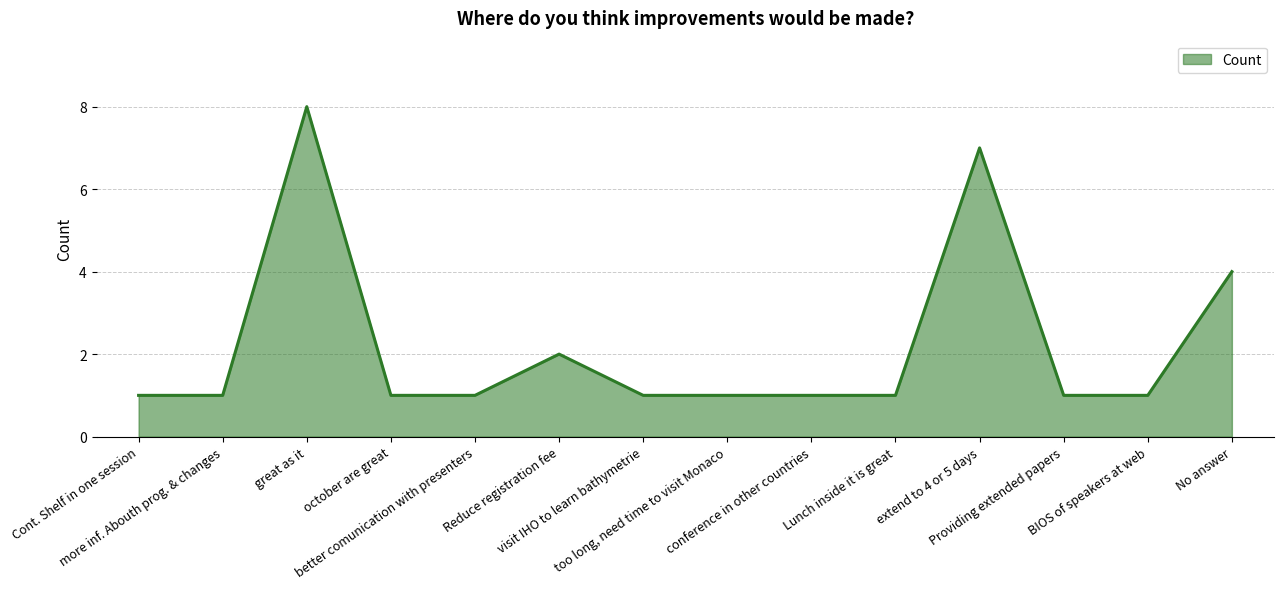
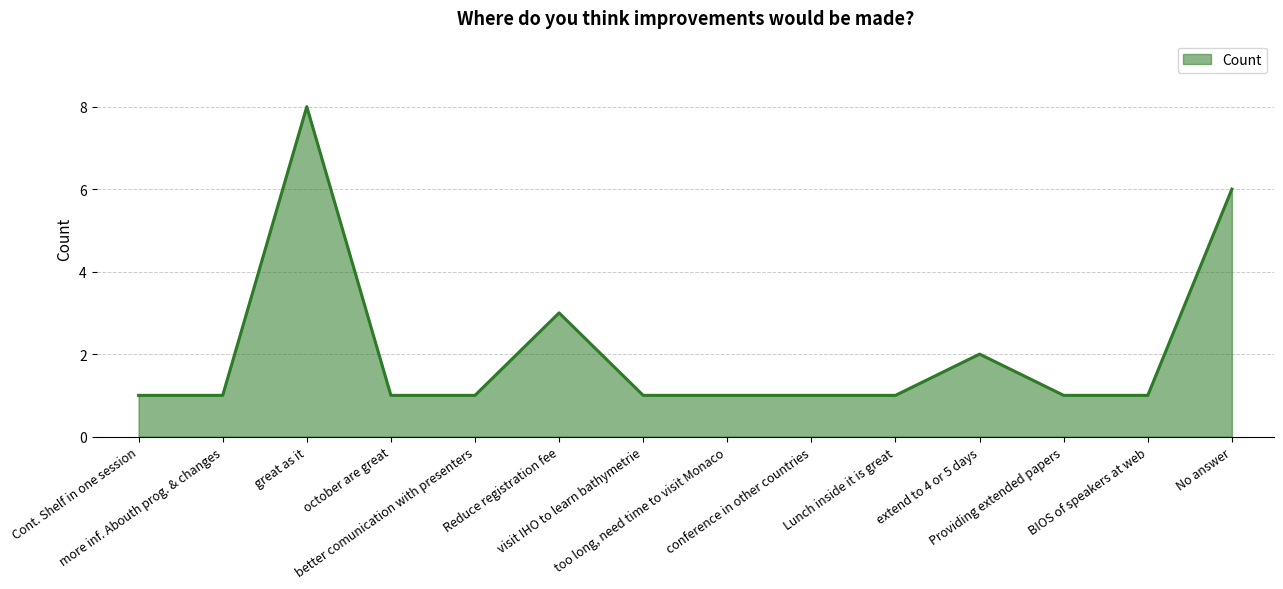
  {
    "Cont. Shelf in one session": 1,
    "more inf. Abouth prog. & changes": 1,
    "great as it": 8,
    "october are great": 1,
    "better comunication with presenters": 1,
-   "Reduce registration fee": 2,
+   "Reduce registration fee": 3,
    "visit IHO to learn bathymetrie": 1,
    "too long, need time to visit Monaco": 1,
    "conference in other countries": 1,
    "Lunch inside it is great": 1,
-   "extend to 4 or 5 days": 7,
+   "extend to 4 or 5 days": 2,
    "Providing extended papers": 1,
    "BIOS of speakers at web": 1,
-   "No answer": 4
+   "No answer": 6
  }
